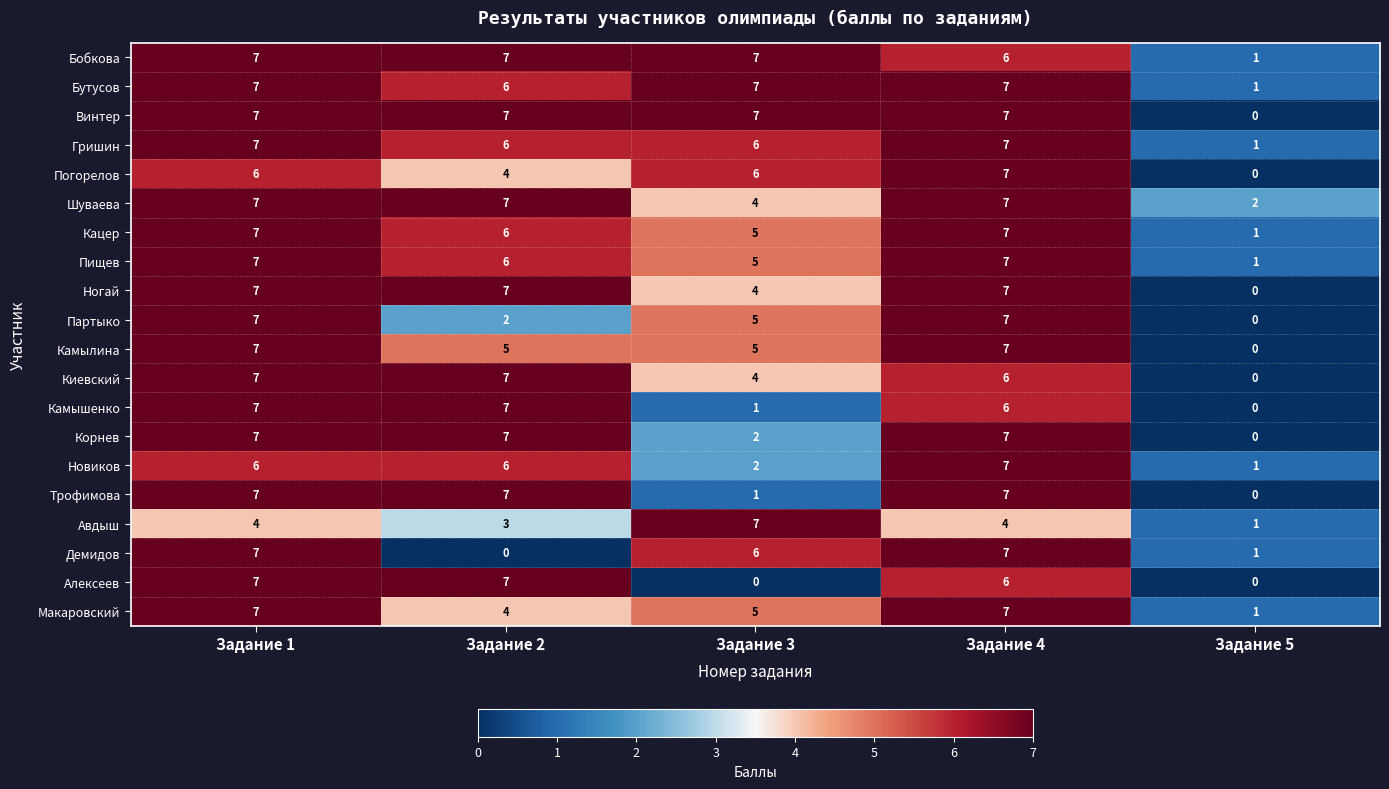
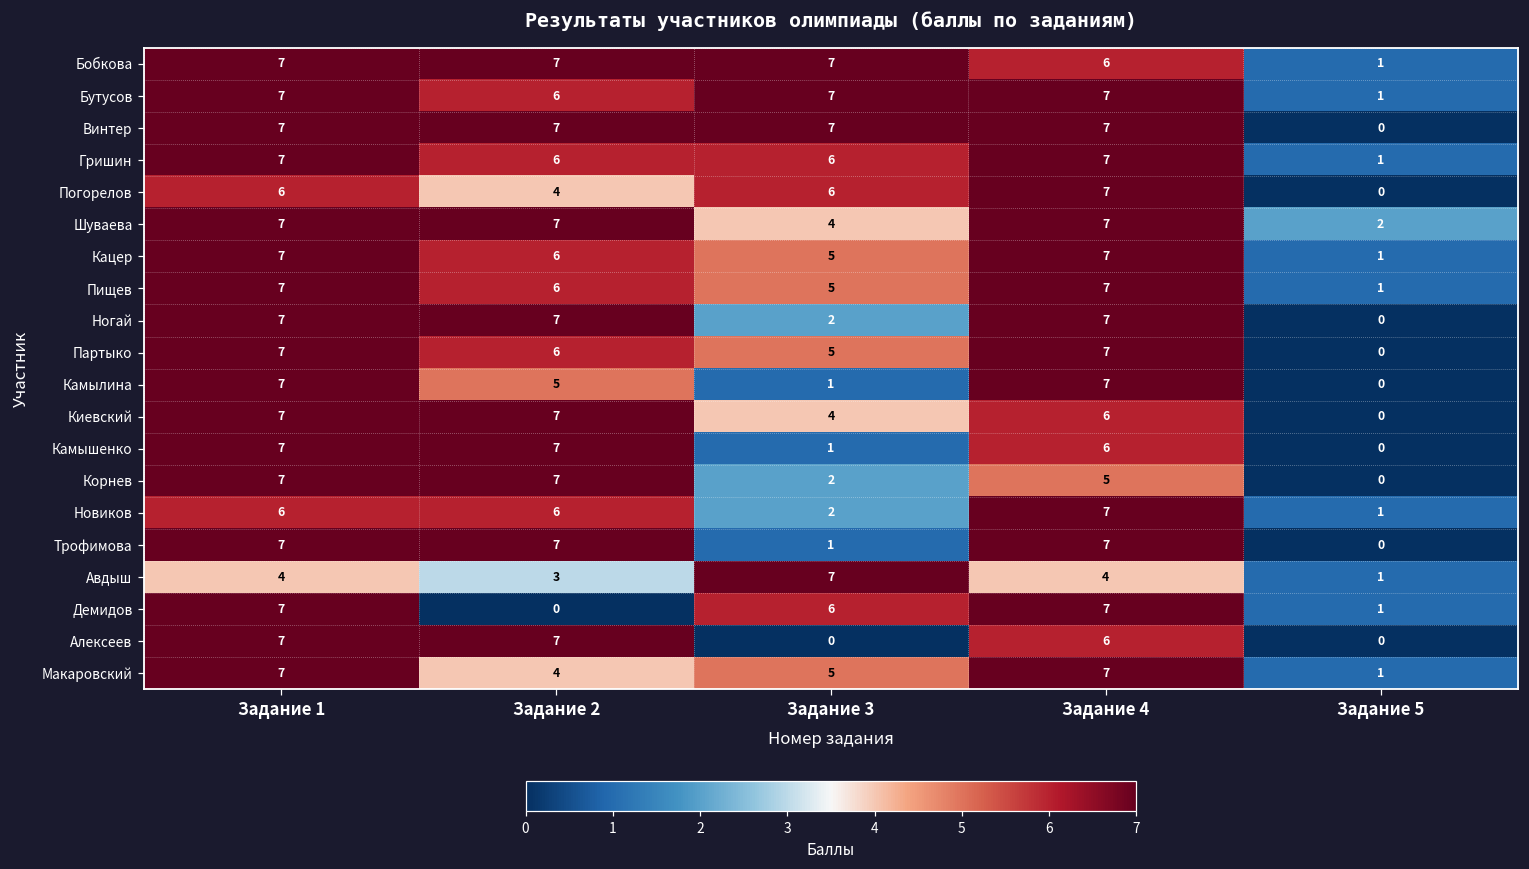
  {
    "Бобкова": {
      "Задание 1": 7,
      "Задание 2": 7,
      "Задание 3": 7,
      "Задание 4": 6,
      "Задание 5": 1
    },
    "Бутусов": {
      "Задание 1": 7,
      "Задание 2": 6,
      "Задание 3": 7,
      "Задание 4": 7,
      "Задание 5": 1
    },
    "Винтер": {
      "Задание 1": 7,
      "Задание 2": 7,
      "Задание 3": 7,
      "Задание 4": 7,
      "Задание 5": 0
    },
    "Гришин": {
      "Задание 1": 7,
      "Задание 2": 6,
      "Задание 3": 6,
      "Задание 4": 7,
      "Задание 5": 1
    },
    "Погорелов": {
      "Задание 1": 6,
      "Задание 2": 4,
      "Задание 3": 6,
      "Задание 4": 7,
      "Задание 5": 0
    },
    "Шуваева": {
      "Задание 1": 7,
      "Задание 2": 7,
      "Задание 3": 4,
      "Задание 4": 7,
      "Задание 5": 2
    },
    "Кацер": {
      "Задание 1": 7,
      "Задание 2": 6,
      "Задание 3": 5,
      "Задание 4": 7,
      "Задание 5": 1
    },
    "Пищев": {
      "Задание 1": 7,
      "Задание 2": 6,
      "Задание 3": 5,
      "Задание 4": 7,
      "Задание 5": 1
    },
    "Ногай": {
      "Задание 1": 7,
      "Задание 2": 7,
-     "Задание 3": 4,
+     "Задание 3": 2,
      "Задание 4": 7,
      "Задание 5": 0
    },
    "Партыко": {
      "Задание 1": 7,
-     "Задание 2": 2,
+     "Задание 2": 6,
      "Задание 3": 5,
      "Задание 4": 7,
      "Задание 5": 0
    },
    "Камылина": {
      "Задание 1": 7,
      "Задание 2": 5,
-     "Задание 3": 5,
+     "Задание 3": 1,
      "Задание 4": 7,
      "Задание 5": 0
    },
    "Киевский": {
      "Задание 1": 7,
      "Задание 2": 7,
      "Задание 3": 4,
      "Задание 4": 6,
      "Задание 5": 0
    },
    "Камышенко": {
      "Задание 1": 7,
      "Задание 2": 7,
      "Задание 3": 1,
      "Задание 4": 6,
      "Задание 5": 0
    },
    "Корнев": {
      "Задание 1": 7,
      "Задание 2": 7,
      "Задание 3": 2,
-     "Задание 4": 7,
+     "Задание 4": 5,
      "Задание 5": 0
    },
    "Новиков": {
      "Задание 1": 6,
      "Задание 2": 6,
      "Задание 3": 2,
      "Задание 4": 7,
      "Задание 5": 1
    },
    "Трофимова": {
      "Задание 1": 7,
      "Задание 2": 7,
      "Задание 3": 1,
      "Задание 4": 7,
      "Задание 5": 0
    },
    "Авдыш": {
      "Задание 1": 4,
      "Задание 2": 3,
      "Задание 3": 7,
      "Задание 4": 4,
      "Задание 5": 1
    },
    "Демидов": {
      "Задание 1": 7,
      "Задание 2": 0,
      "Задание 3": 6,
      "Задание 4": 7,
      "Задание 5": 1
    },
    "Алексеев": {
      "Задание 1": 7,
      "Задание 2": 7,
      "Задание 3": 0,
      "Задание 4": 6,
      "Задание 5": 0
    },
    "Макаровский": {
      "Задание 1": 7,
      "Задание 2": 4,
      "Задание 3": 5,
      "Задание 4": 7,
      "Задание 5": 1
    }
  }
